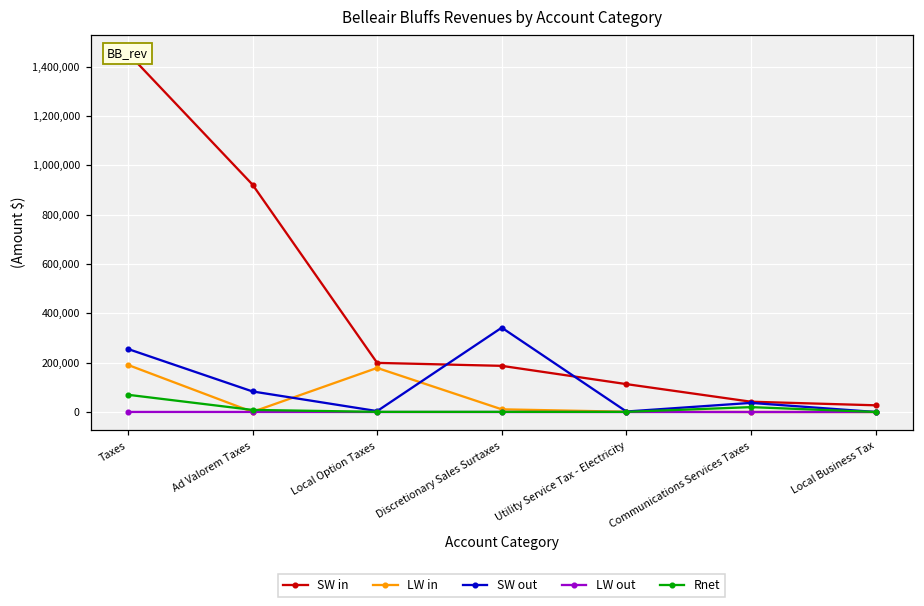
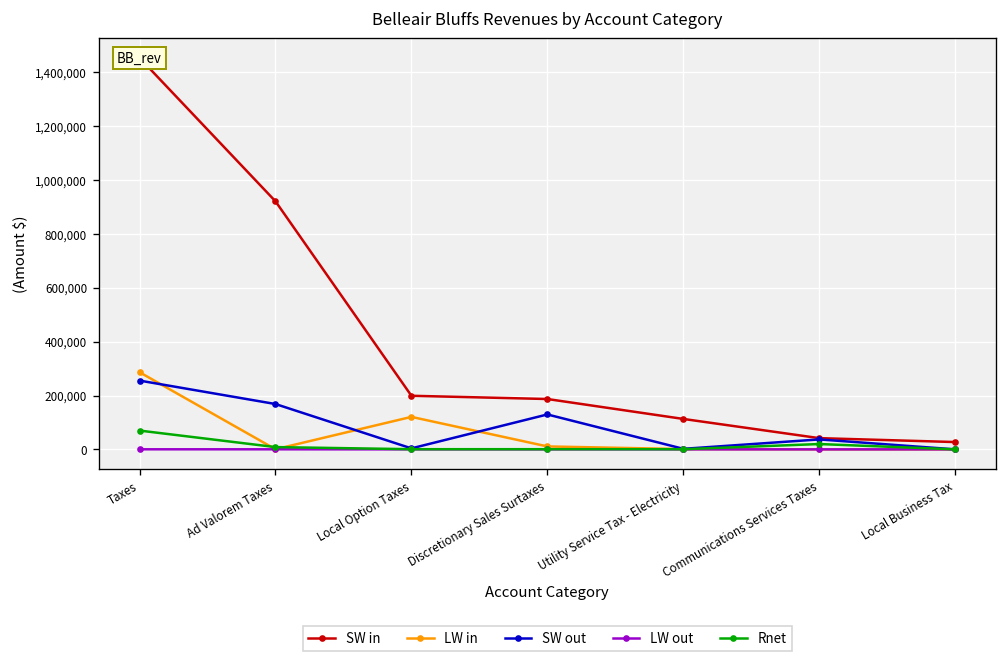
  {
    "SW in": {
      "Ad Valorem Taxes": "920,000",
      "Local Option Taxes": "200,000",
      "Discretionary Sales Surtaxes": "190,000",
      "Utility Service Tax - Electricity": "110,000",
      "Local Business Tax": "30,000"
    },
    "LW in": {
-     "Taxes": "190,000",
-     "Local Option Taxes": "180,000"
+     "Taxes": "290,000",
+     "Local Option Taxes": "120,000"
    },
    "SW out": {
      "Taxes": "260,000",
-     "Ad Valorem Taxes": "80,000",
-     "Discretionary Sales Surtaxes": "340,000"
+     "Ad Valorem Taxes": "170,000",
+     "Discretionary Sales Surtaxes": "130,000"
    },
    "LW out": {
      "Taxes": "0"
    },
    "Rnet": {
      "Taxes": "70,000",
      "Communications Services Taxes": "20,000"
    }
  }
